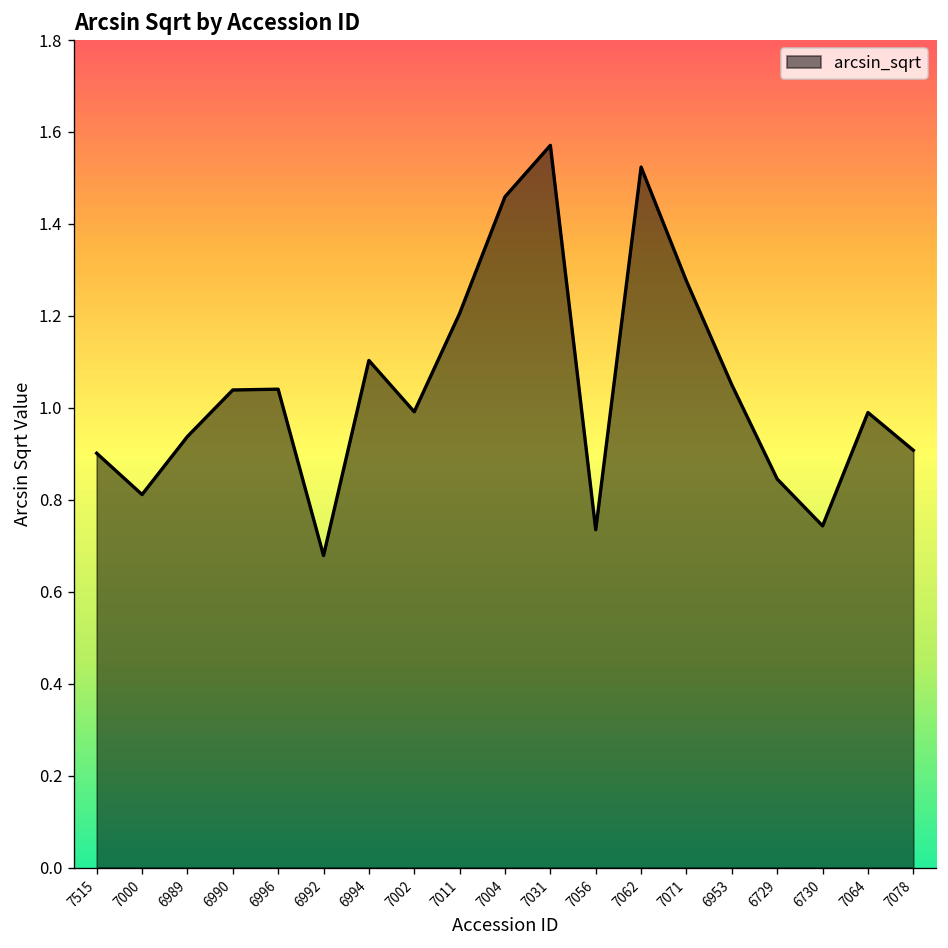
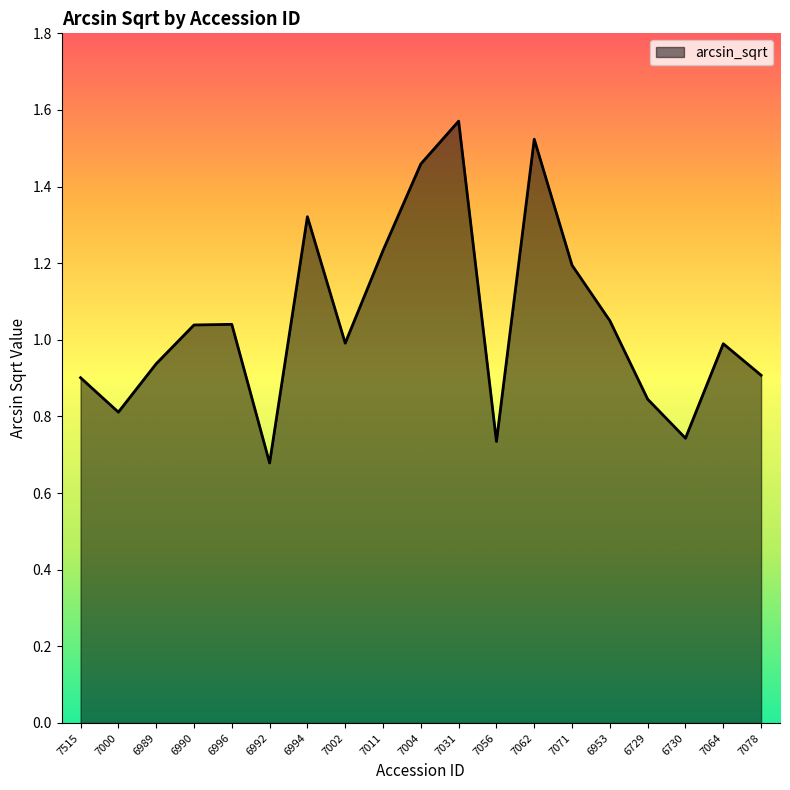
  {
    "7515": 0.90,
    "7000": 0.81,
    "6989": 0.94,
    "6990": 1.04,
    "6996": 1.04,
    "6992": 0.68,
-   "6994": 1.10,
+   "6994": 1.32,
    "7002": 0.99,
-   "7011": 1.21,
+   "7011": 1.23,
    "7004": 1.46,
    "7031": 1.57,
    "7056": 0.73,
    "7062": 1.52,
-   "7071": 1.28,
+   "7071": 1.19,
    "6953": 1.05,
    "6729": 0.85,
    "6730": 0.74,
    "7064": 0.99,
    "7078": 0.91
  }
